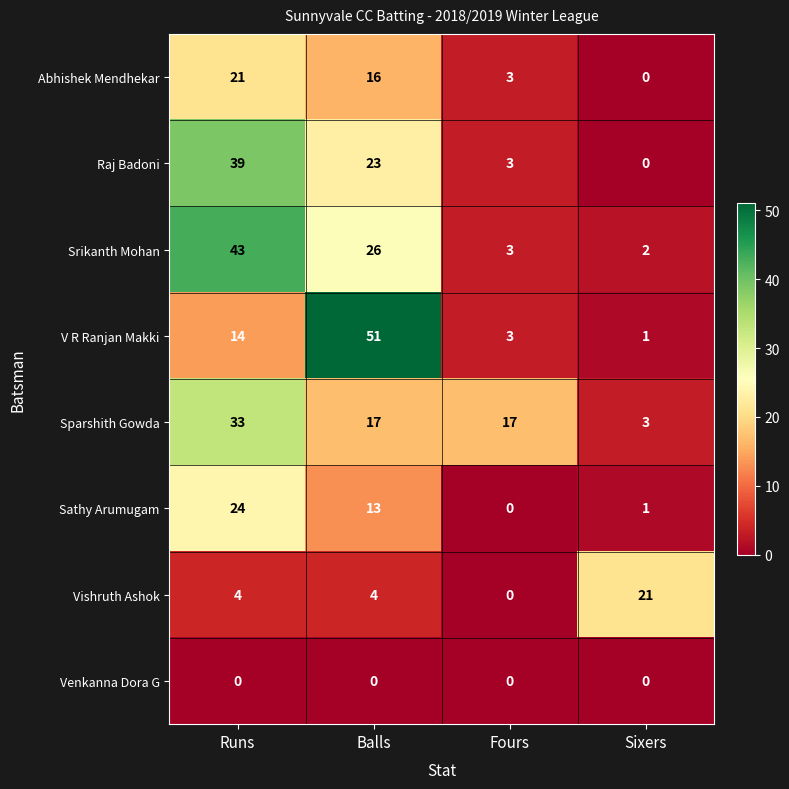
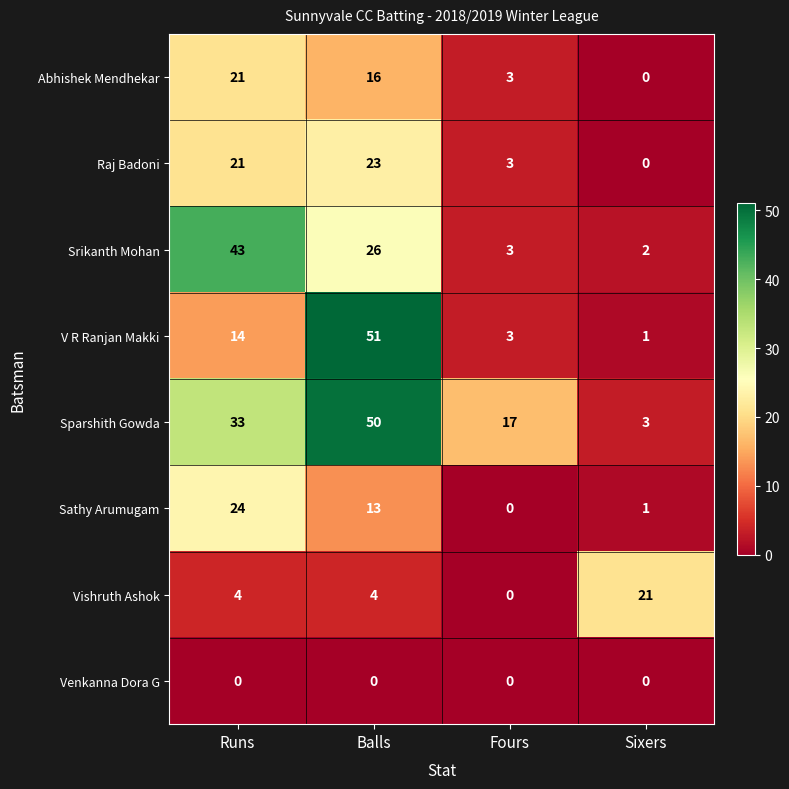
  {
    "Abhishek Mendhekar": {
      "Runs": 21,
      "Balls": 16,
      "Fours": 3,
      "Sixers": 0
    },
    "Raj Badoni": {
-     "Runs": 39,
+     "Runs": 21,
      "Balls": 23,
      "Fours": 3,
      "Sixers": 0
    },
    "Srikanth Mohan": {
      "Runs": 43,
      "Balls": 26,
      "Fours": 3,
      "Sixers": 2
    },
    "V R Ranjan Makki": {
      "Runs": 14,
      "Balls": 51,
      "Fours": 3,
      "Sixers": 1
    },
    "Sparshith Gowda": {
      "Runs": 33,
-     "Balls": 17,
+     "Balls": 50,
      "Fours": 17,
      "Sixers": 3
    },
    "Sathy Arumugam": {
      "Runs": 24,
      "Balls": 13,
      "Fours": 0,
      "Sixers": 1
    },
    "Vishruth Ashok": {
      "Runs": 4,
      "Balls": 4,
      "Fours": 0,
      "Sixers": 21
    },
    "Venkanna Dora G": {
      "Runs": 0,
      "Balls": 0,
      "Fours": 0,
      "Sixers": 0
    }
  }
